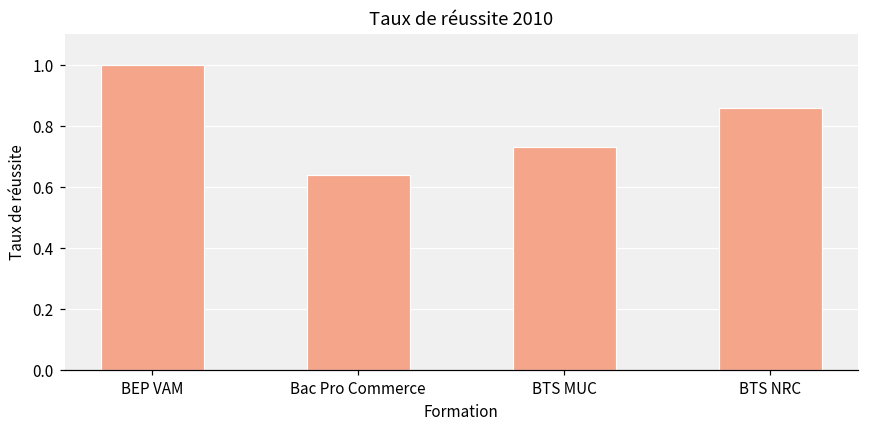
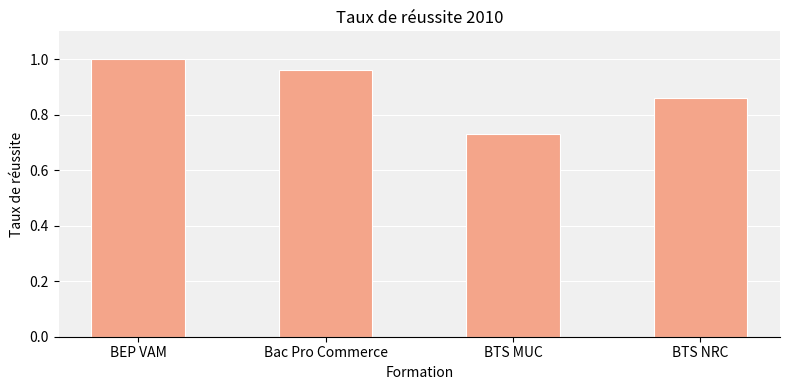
  {
    "BEP VAM": 1.00,
-   "Bac Pro Commerce": 0.64,
+   "Bac Pro Commerce": 0.96,
    "BTS MUC": 0.73,
    "BTS NRC": 0.86
  }
